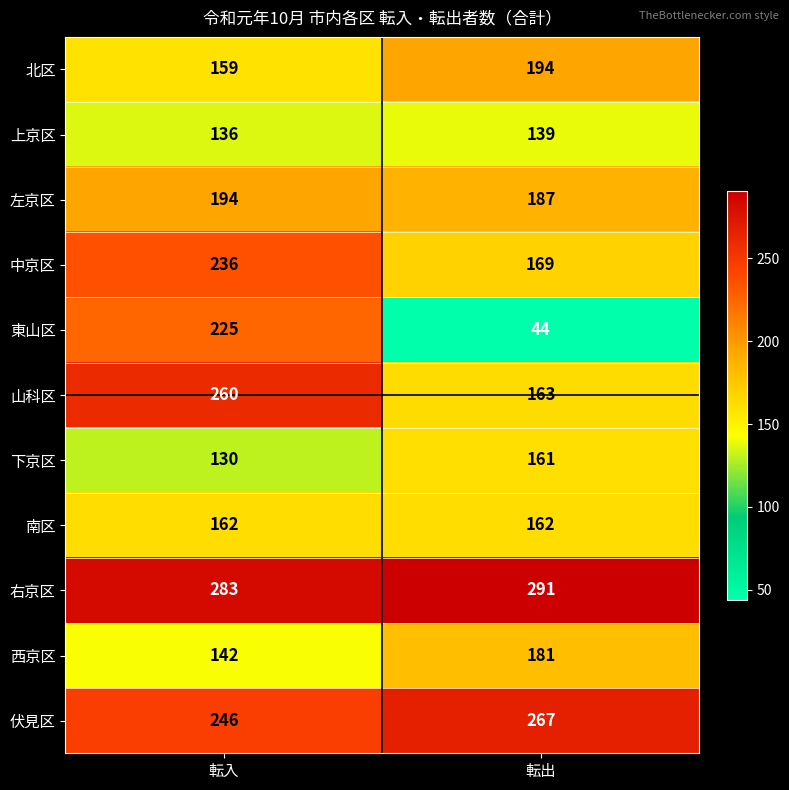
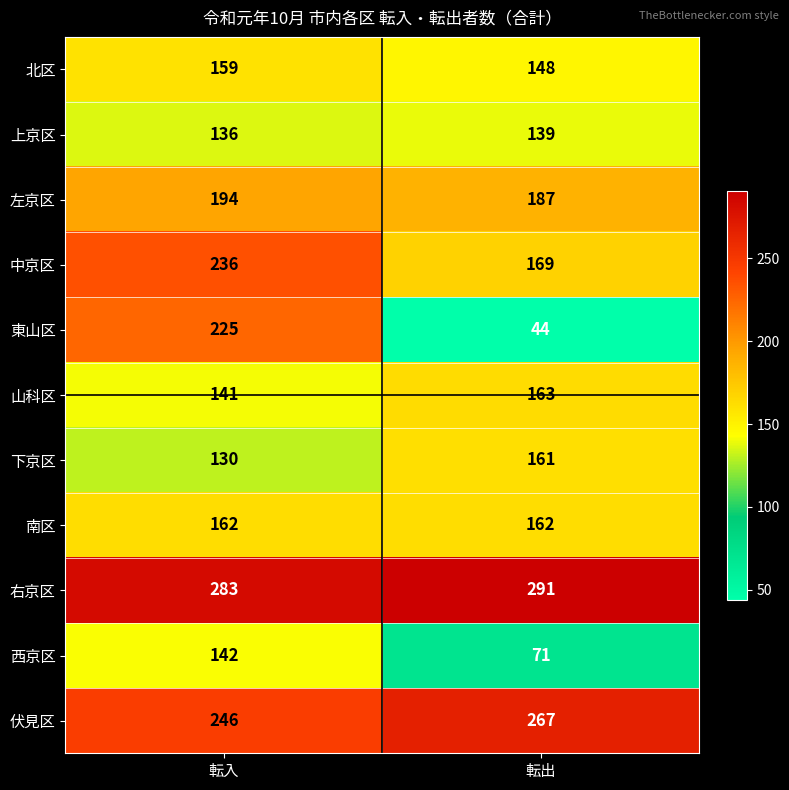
  {
    "北区": {
      "転入": 159,
-     "転出": 194
+     "転出": 148
    },
    "上京区": {
      "転入": 136,
      "転出": 139
    },
    "左京区": {
      "転入": 194,
      "転出": 187
    },
    "中京区": {
      "転入": 236,
      "転出": 169
    },
    "東山区": {
      "転入": 225,
      "転出": 44
    },
    "山科区": {
-     "転入": 260,
+     "転入": 141,
      "転出": 163
    },
    "下京区": {
      "転入": 130,
      "転出": 161
    },
    "南区": {
      "転入": 162,
      "転出": 162
    },
    "右京区": {
      "転入": 283,
      "転出": 291
    },
    "西京区": {
      "転入": 142,
-     "転出": 181
+     "転出": 71
    },
    "伏見区": {
      "転入": 246,
      "転出": 267
    }
  }
